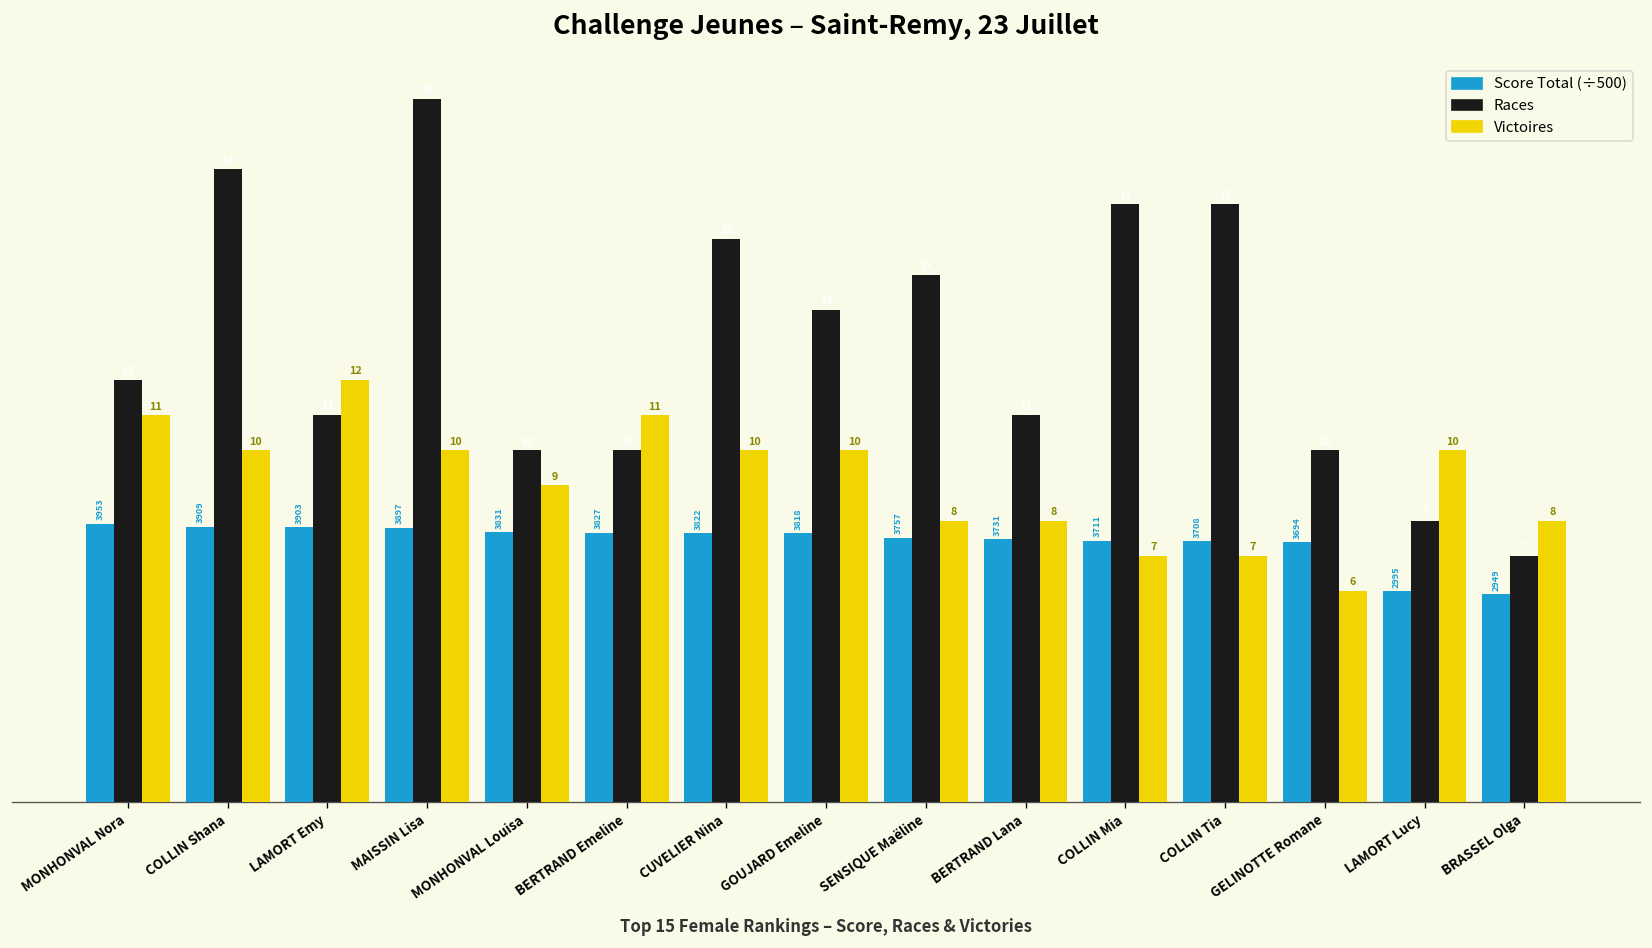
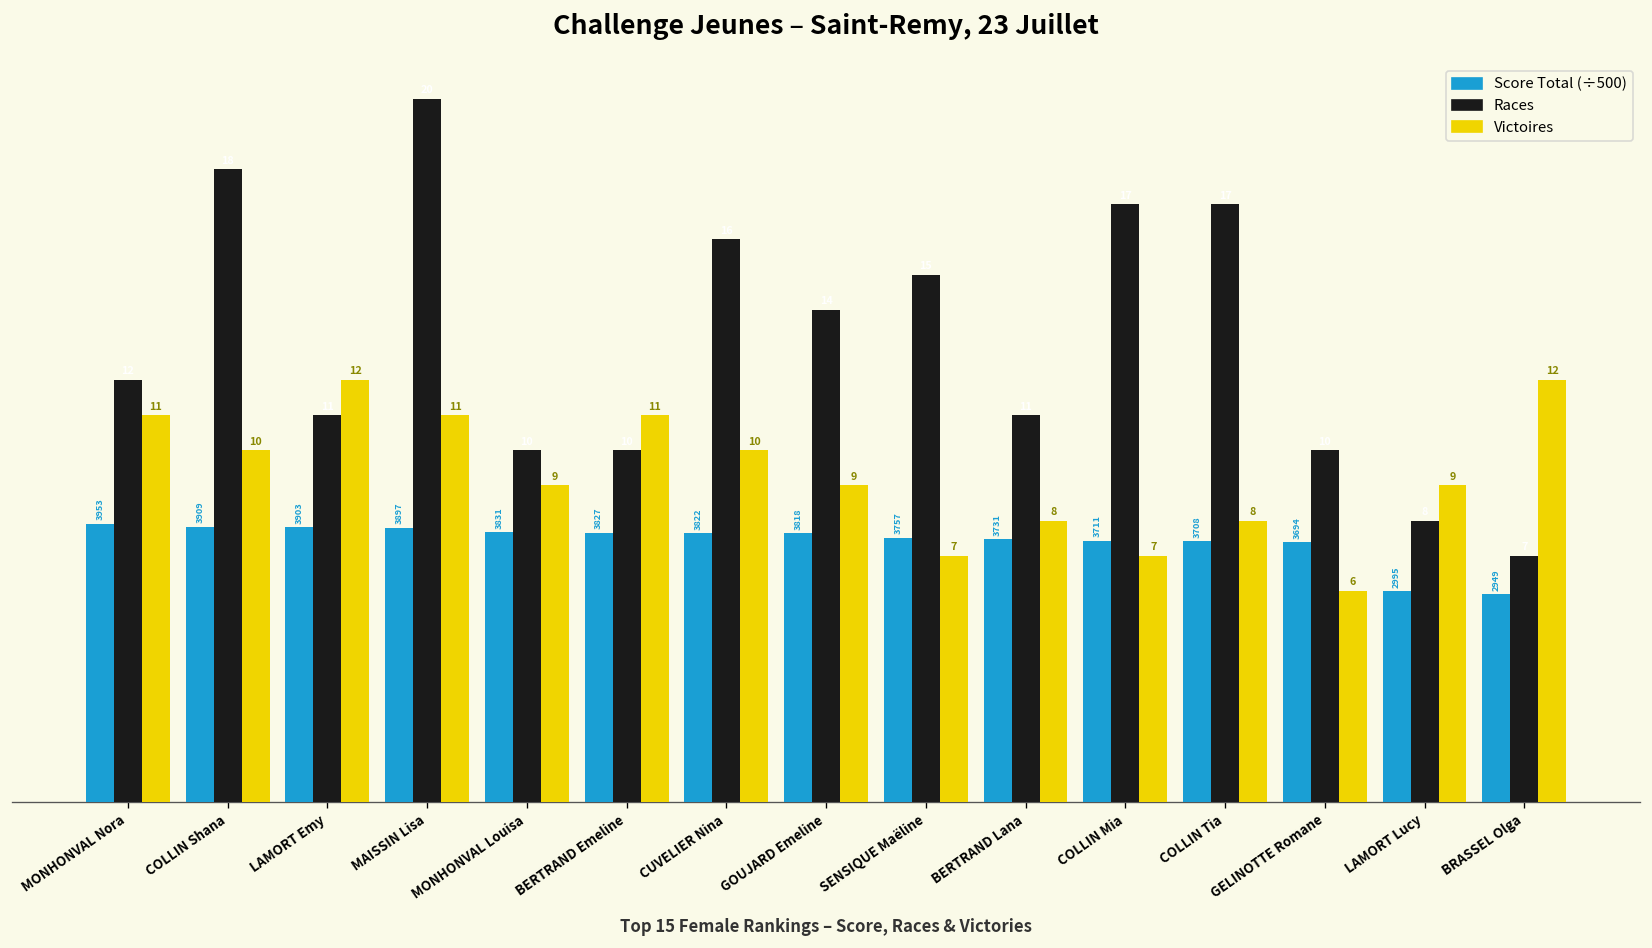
  {
    "Victoires": {
      "MONHONVAL Nora": 11,
      "COLLIN Shana": 10,
      "LAMORT Emy": 12,
-     "MAISSIN Lisa": 10,
+     "MAISSIN Lisa": 11,
      "MONHONVAL Louisa": 9,
      "BERTRAND Emeline": 11,
      "CUVELIER Nina": 10,
-     "GOUJARD Emeline": 10,
-     "SENSIQUE Maëline": 8,
+     "GOUJARD Emeline": 9,
+     "SENSIQUE Maëline": 7,
      "BERTRAND Lana": 8,
      "COLLIN Mia": 7,
-     "COLLIN Tia": 7,
+     "COLLIN Tia": 8,
      "GELINOTTE Romane": 6,
-     "LAMORT Lucy": 10,
-     "BRASSEL Olga": 8
+     "LAMORT Lucy": 9,
+     "BRASSEL Olga": 12
    }
  }
